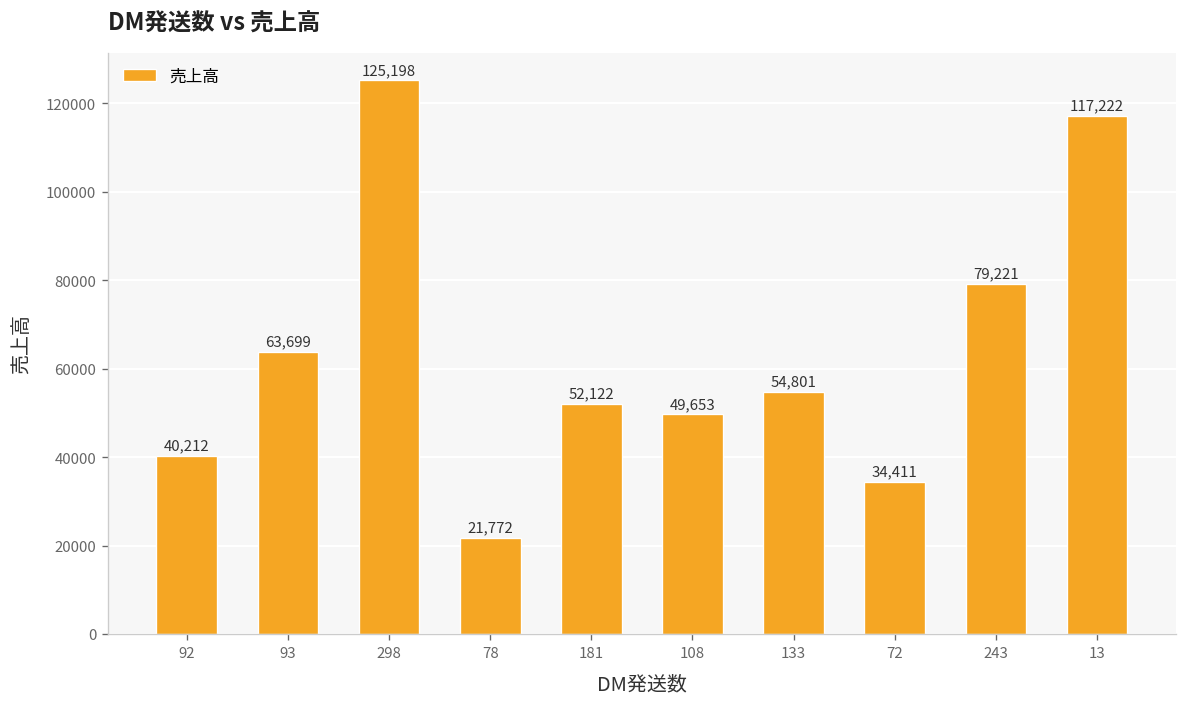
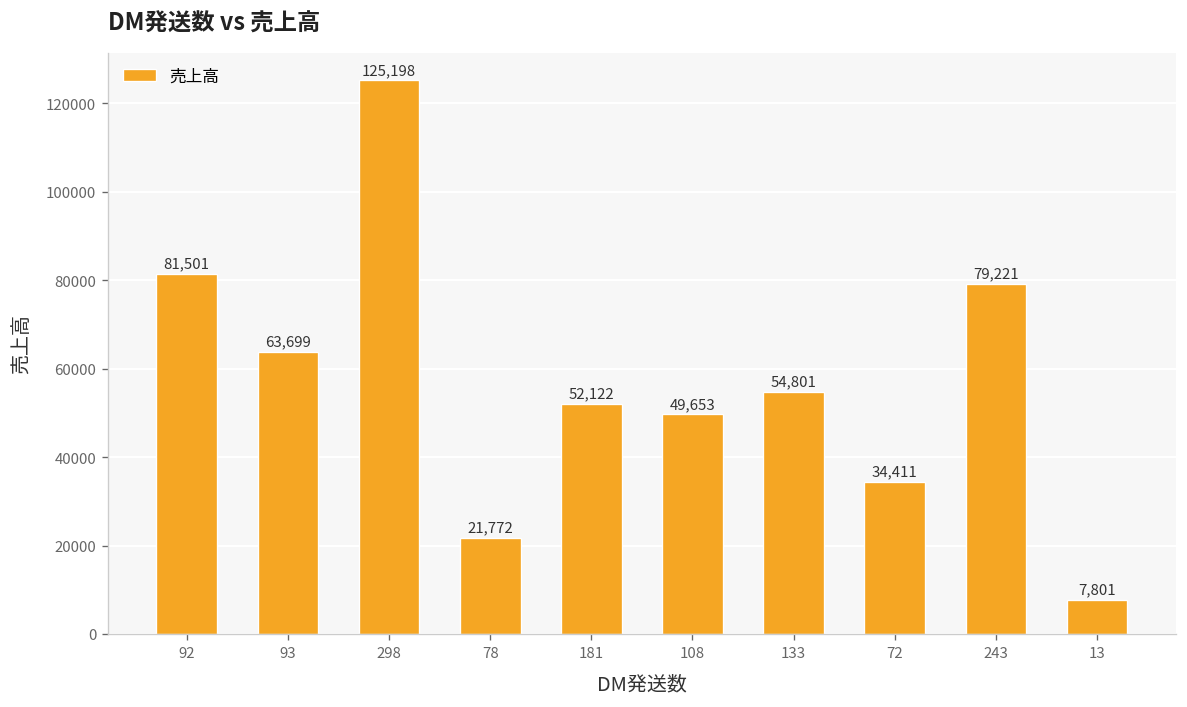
  {
-   "92": "40,212",
+   "92": "81,501",
    "93": "63,699",
    "298": "125,198",
    "78": "21,772",
    "181": "52,122",
    "108": "49,653",
    "133": "54,801",
    "72": "34,411",
    "243": "79,221",
-   "13": "117,222"
+   "13": "7,801"
  }
